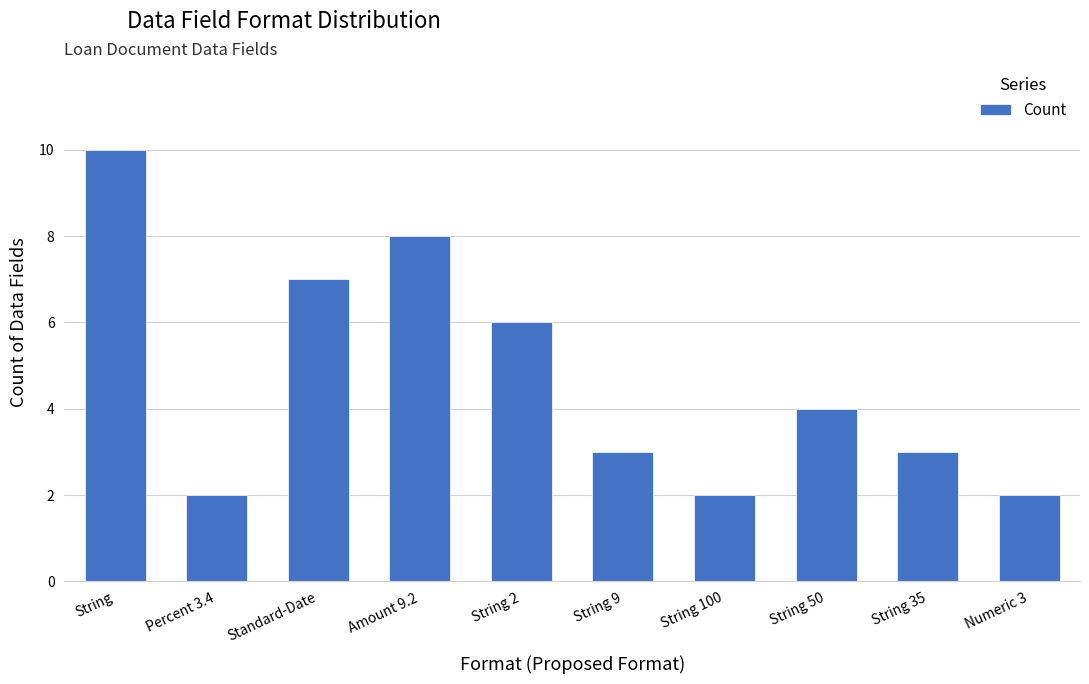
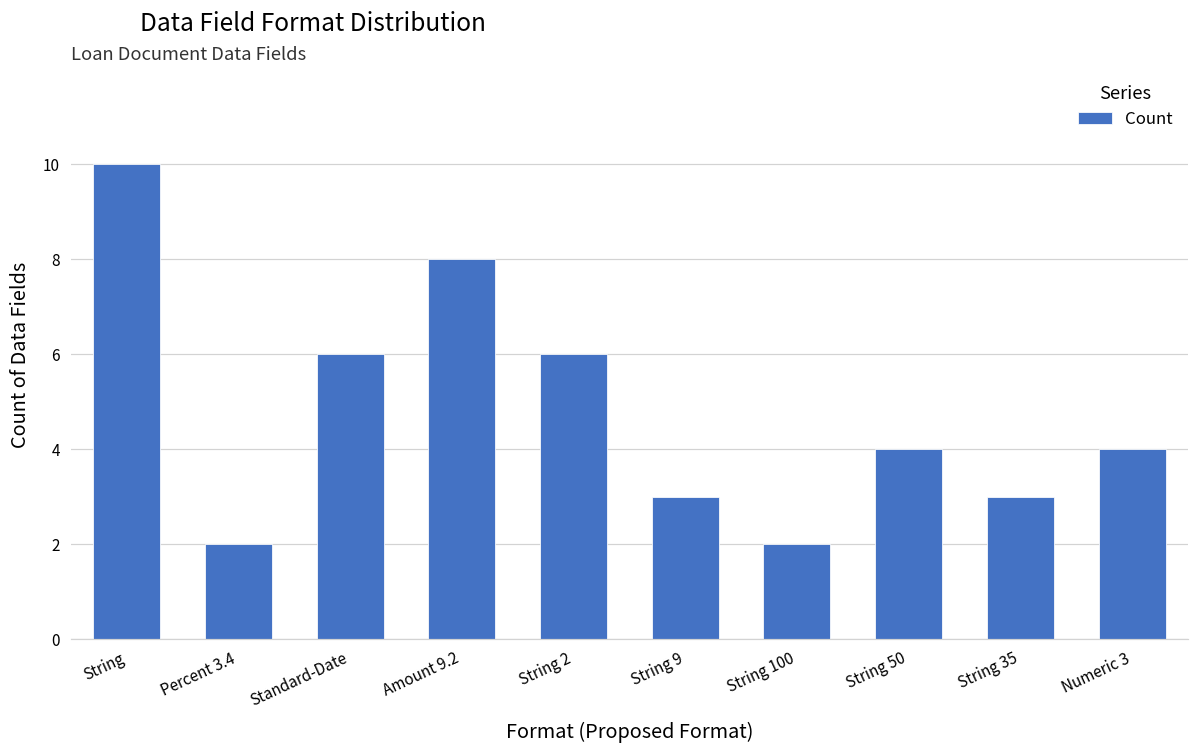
  {
    "String": 10,
    "Percent 3.4": 2,
-   "Standard-Date": 7,
+   "Standard-Date": 6,
    "Amount 9.2": 8,
    "String 2": 6,
    "String 9": 3,
    "String 100": 2,
    "String 50": 4,
    "String 35": 3,
-   "Numeric 3": 2
+   "Numeric 3": 4
  }
